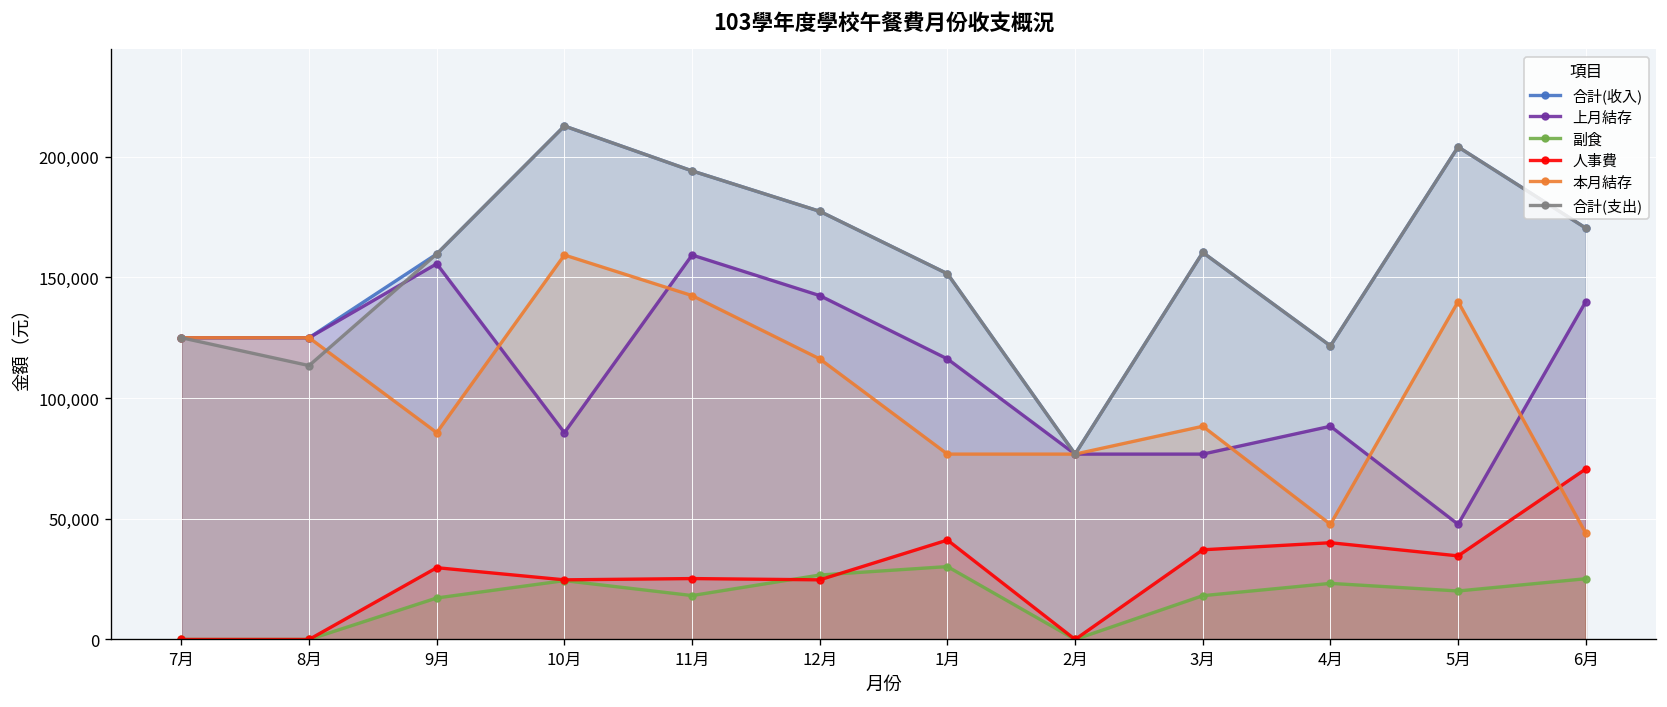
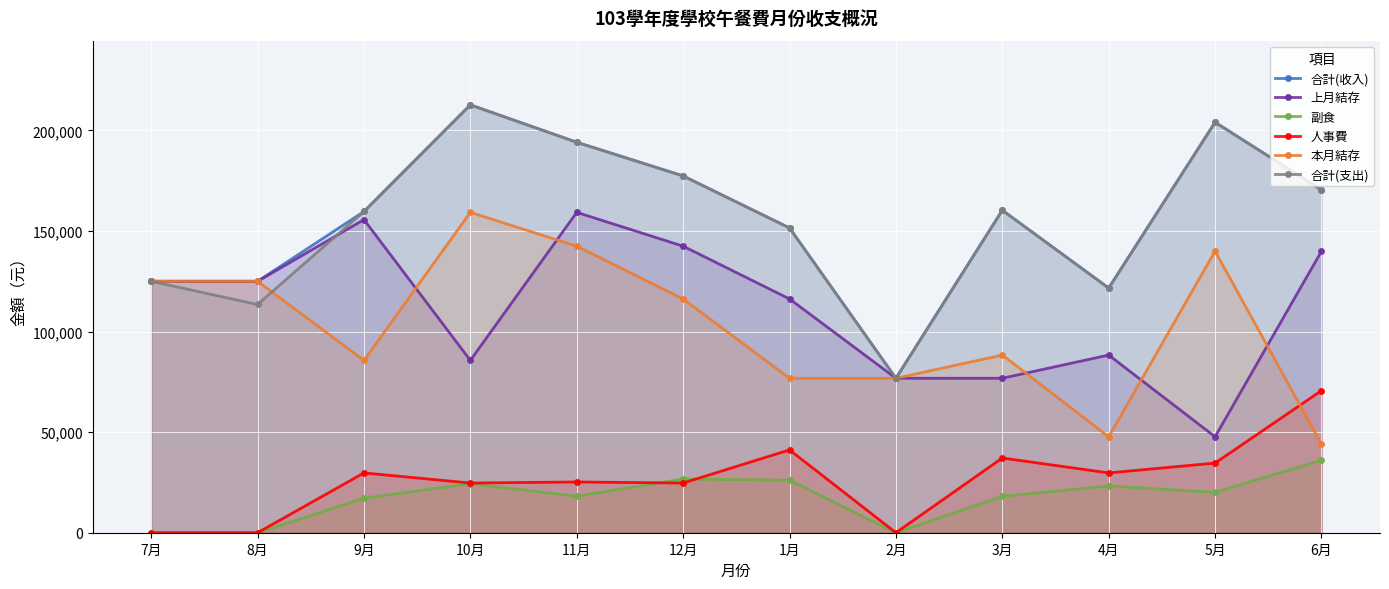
  {
    "上月結存": {
      "9月": "156,000",
      "10月": "86,000",
      "11月": "159,000",
      "12月": "142,000",
      "1月": "116,000",
      "3月": "77,000",
      "4月": "88,000",
      "5月": "48,000",
      "6月": "140,000"
    },
    "副食": {
      "9月": "17,000",
      "11月": "18,000",
      "12月": "27,000",
-     "1月": "30,000",
+     "1月": "26,000",
      "3月": "18,000",
      "4月": "23,000",
      "5月": "20,000",
-     "6月": "25,000"
+     "6月": "36,000"
    },
    "人事費": {
      "9月": "30,000",
      "11月": "25,000",
      "12月": "25,000",
      "1月": "41,000",
      "3月": "37,000",
-     "4月": "40,000",
+     "4月": "30,000",
      "5月": "35,000",
      "6月": "71,000"
    },
    "本月結存": {
      "9月": "86,000",
      "10月": "159,000",
      "11月": "142,000",
      "12月": "116,000",
      "1月": "77,000",
      "3月": "88,000",
      "4月": "48,000",
      "5月": "140,000",
      "6月": "44,000"
    },
    "合計(支出)": {
      "8月": "113,000"
    }
  }
